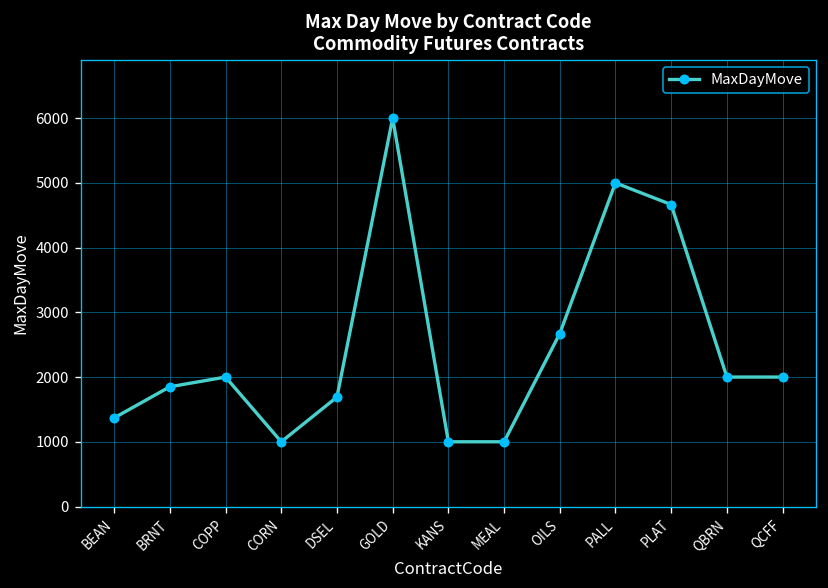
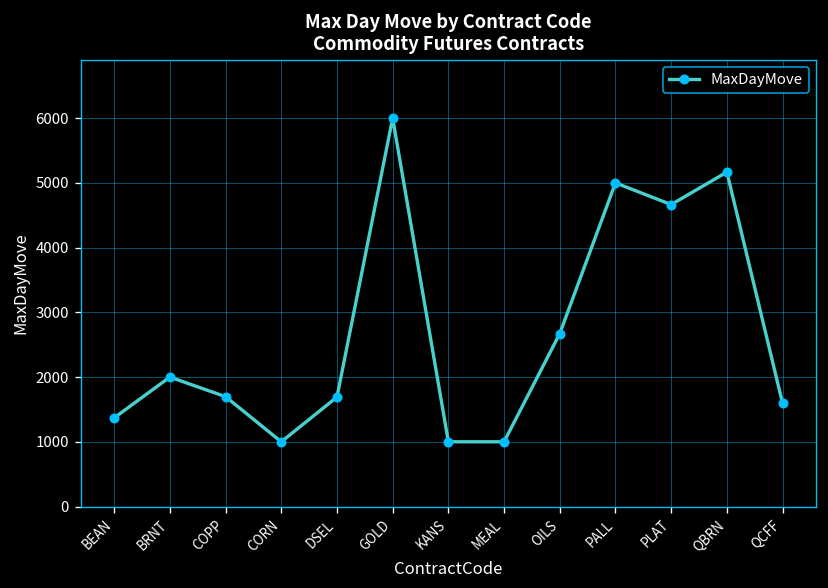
  {
    "BEAN": 1400,
-   "BRNT": 1900,
-   "COPP": 2000,
+   "BRNT": 2000,
+   "COPP": 1700,
    "CORN": 1000,
    "DSEL": 1700,
    "GOLD": 6000,
    "KANS": 1000,
    "MEAL": 1000,
    "OILS": 2700,
    "PALL": 5000,
    "PLAT": 4700,
-   "QBRN": 2000,
-   "QCFF": 2000
+   "QBRN": 5200,
+   "QCFF": 1600
  }
